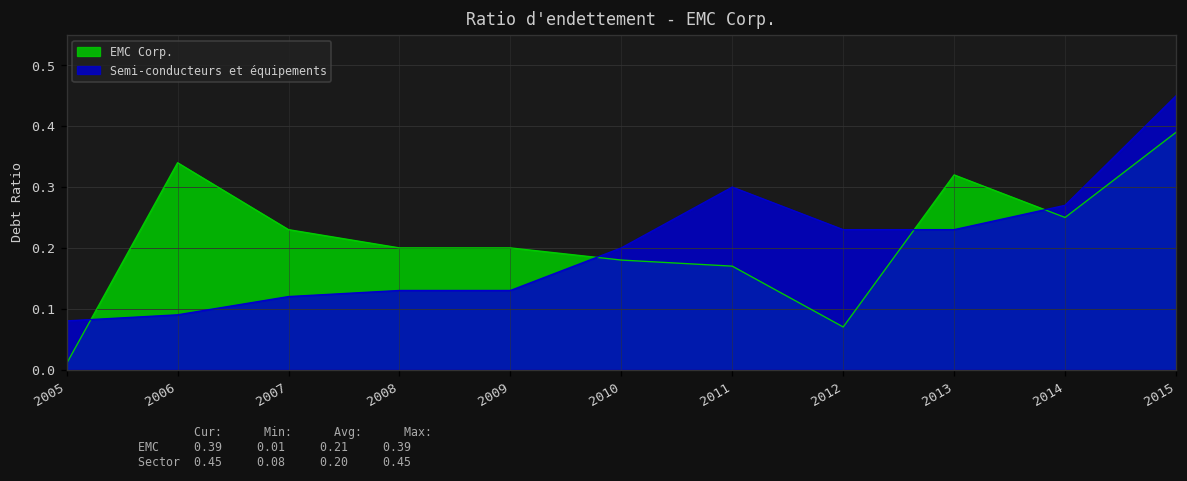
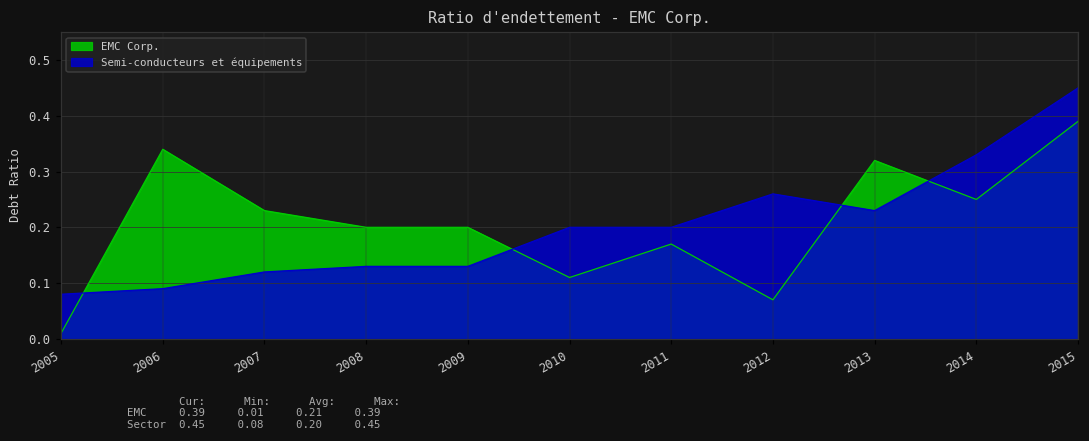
  {
    "EMC Corp.": {
      "2005": 0.01,
      "2006": 0.34,
      "2007": 0.23,
      "2008": 0.20,
      "2009": 0.20,
-     "2010": 0.18,
+     "2010": 0.11,
      "2011": 0.17,
      "2012": 0.07,
      "2013": 0.32,
      "2014": 0.25,
      "2015": 0.39
    },
    "Semi-conducteurs et équipements": {
      "2005": 0.08,
      "2006": 0.09,
      "2007": 0.12,
      "2008": 0.13,
      "2009": 0.13,
      "2010": 0.20,
-     "2011": 0.3,
-     "2012": 0.23,
+     "2011": 0.2,
+     "2012": 0.26,
      "2013": 0.23,
-     "2014": 0.27,
+     "2014": 0.33,
      "2015": 0.45
    }
  }
